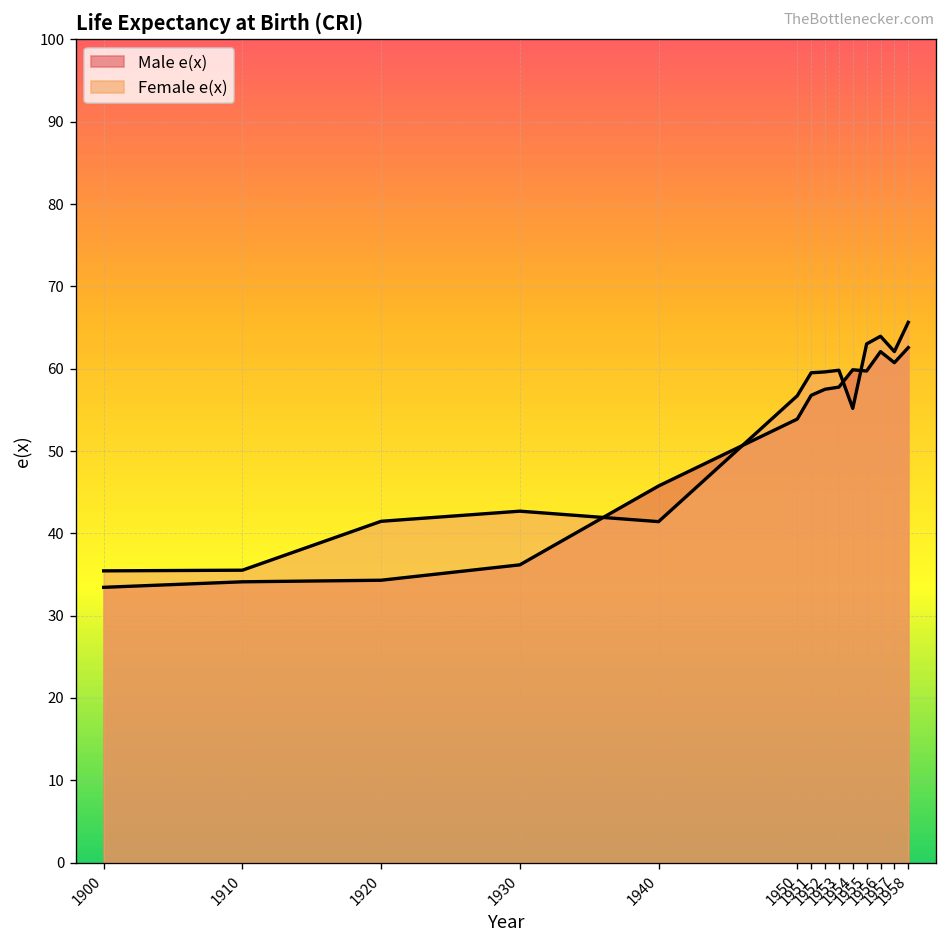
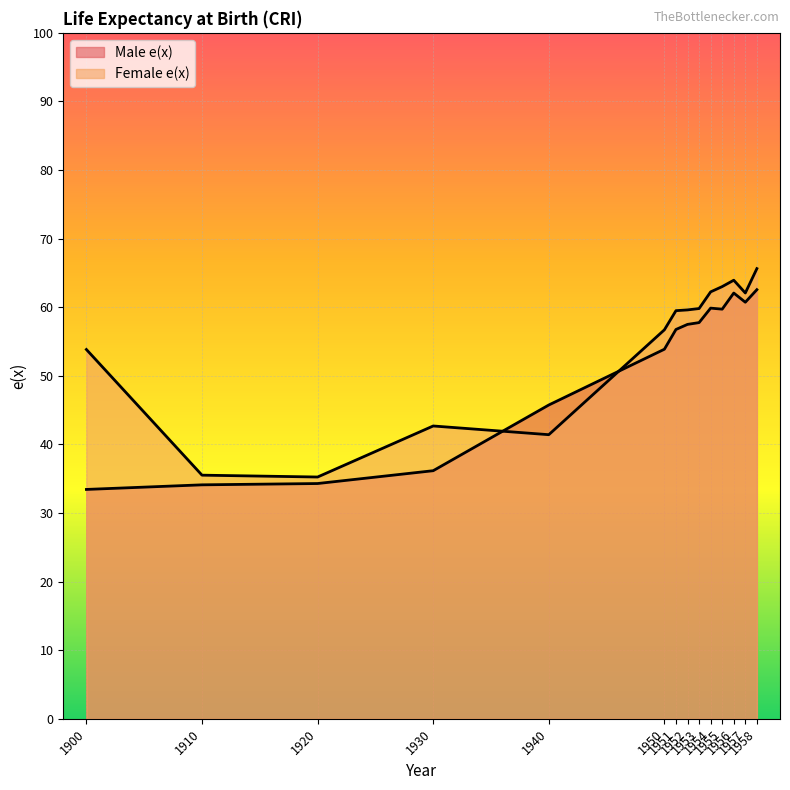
  {
    "Male e(x)": {
      "1900": 33,
      "1910": 34,
      "1920": 34,
      "1930": 36,
      "1940": 46,
      "1950": 54,
      "1951": 57,
      "1952": 58,
      "1953": 58,
      "1954": 60,
      "1955": 60,
      "1956": 62,
      "1957": 61,
      "1958": 63
    },
    "Female e(x)": {
-     "1900": 35,
+     "1900": 54,
      "1910": 36,
-     "1920": 41,
+     "1920": 35,
      "1930": 43,
      "1940": 41,
      "1950": 57,
      "1951": 60,
      "1952": 60,
      "1953": 60,
-     "1954": 55,
+     "1954": 62,
      "1955": 63,
      "1956": 64,
      "1957": 62,
      "1958": 66
    }
  }
